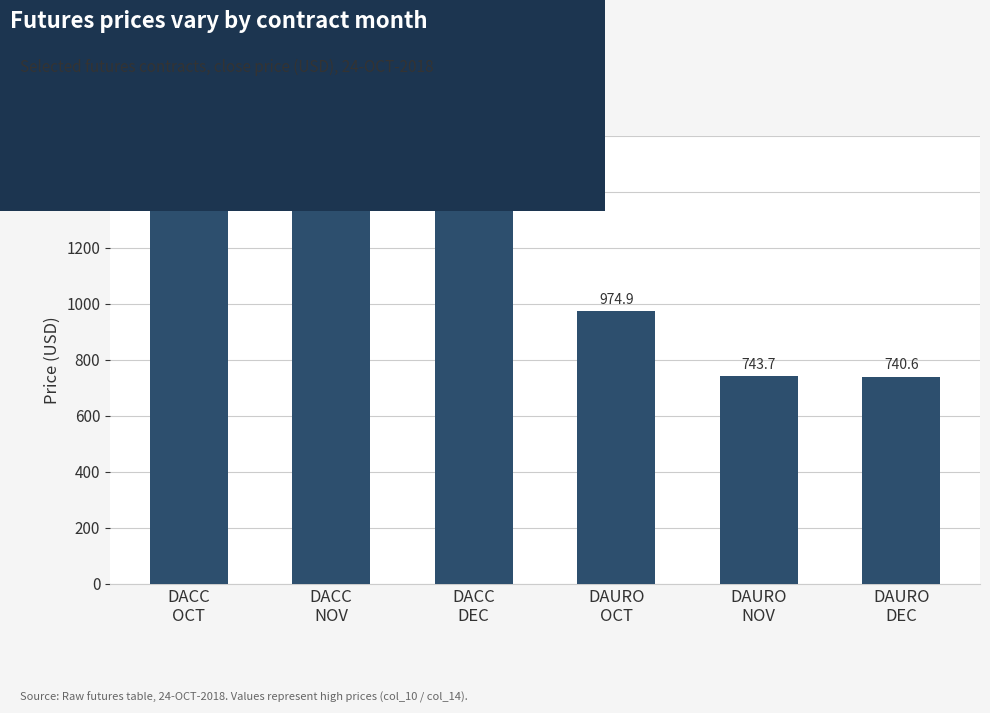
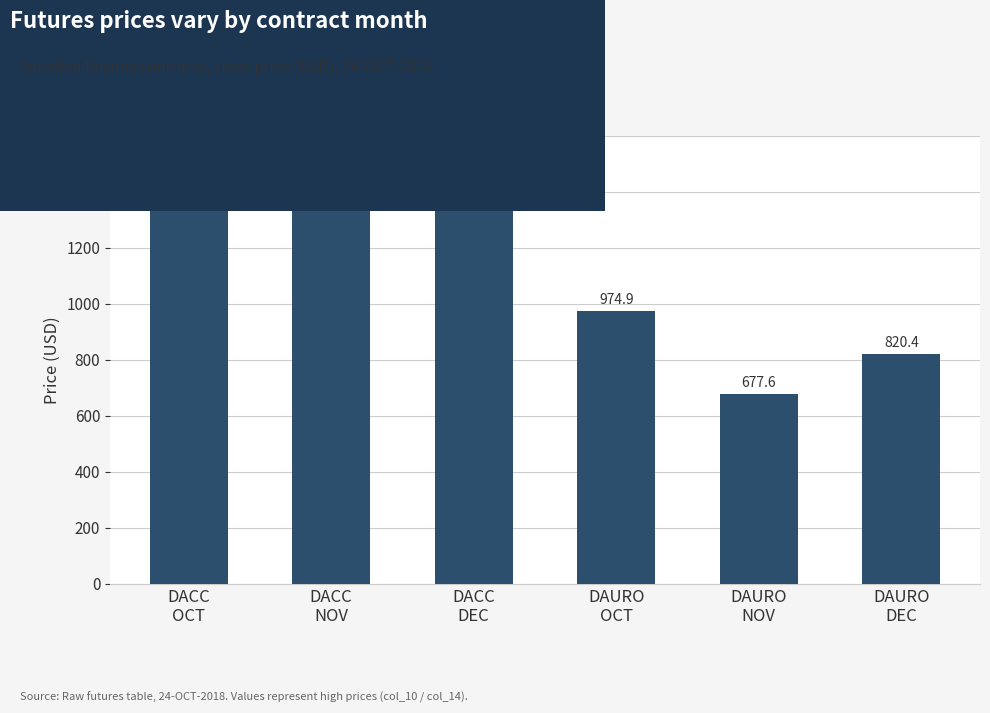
  {
    "DAURO OCT": 974.9,
-   "DAURO NOV": 743.7,
-   "DAURO DEC": 740.6
+   "DAURO NOV": 677.6,
+   "DAURO DEC": 820.4
  }
